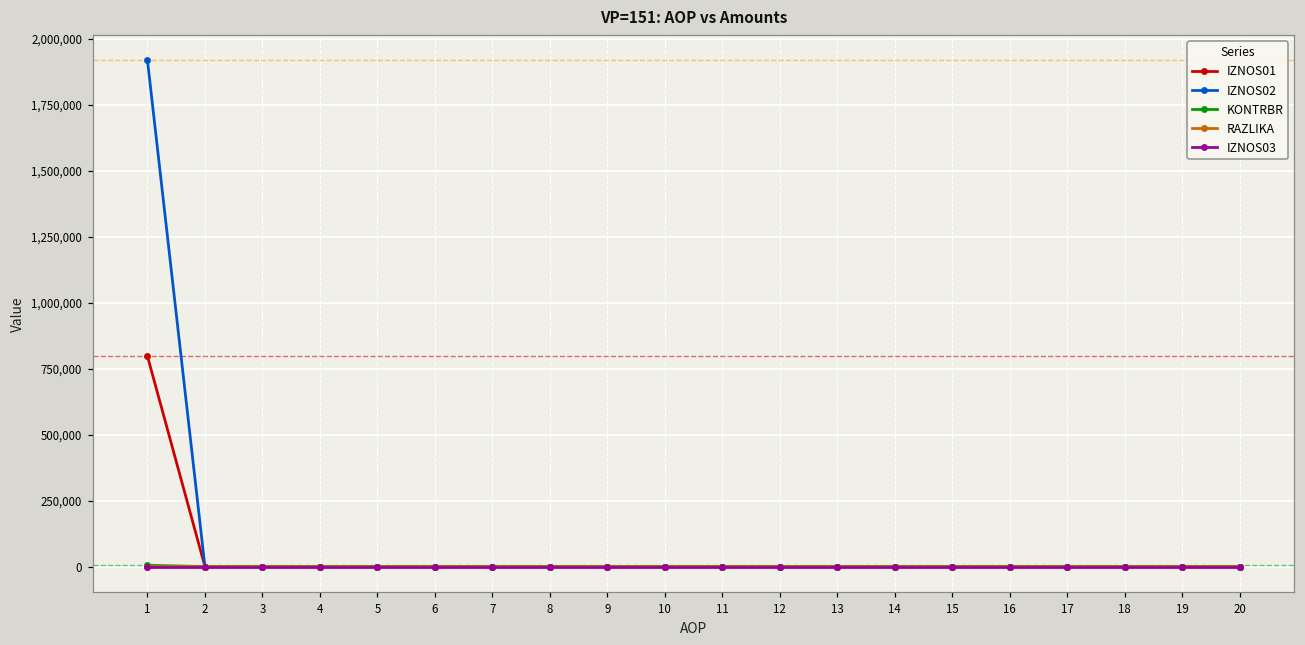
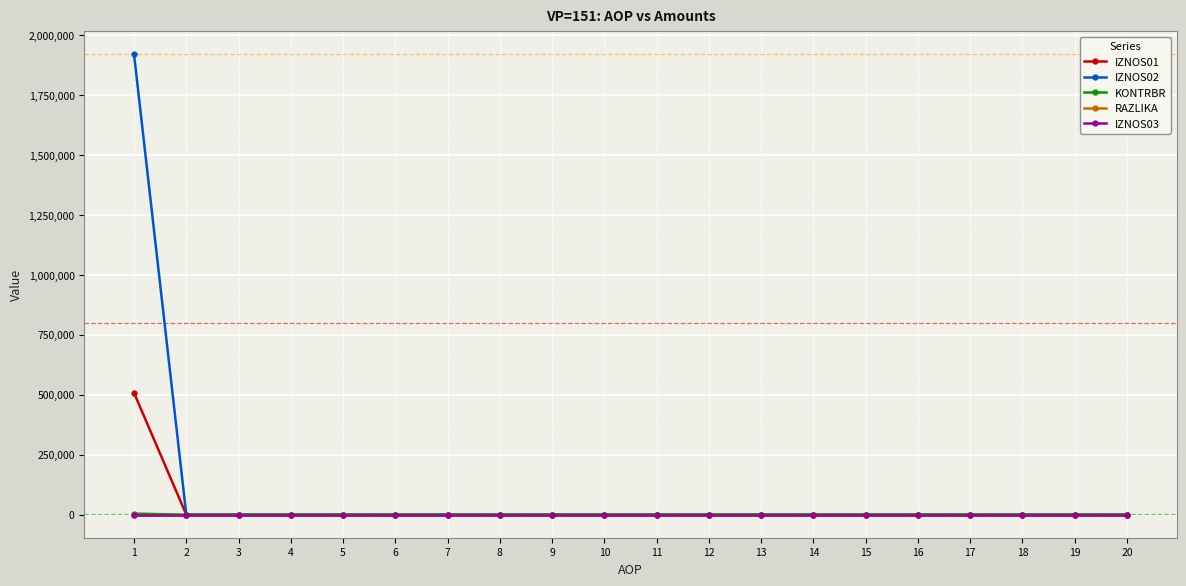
  {
    "IZNOS01": {
-     "1": "800,000"
+     "1": "510,000"
    },
    "IZNOS02": {
      "1": "1,920,000"
    }
  }
